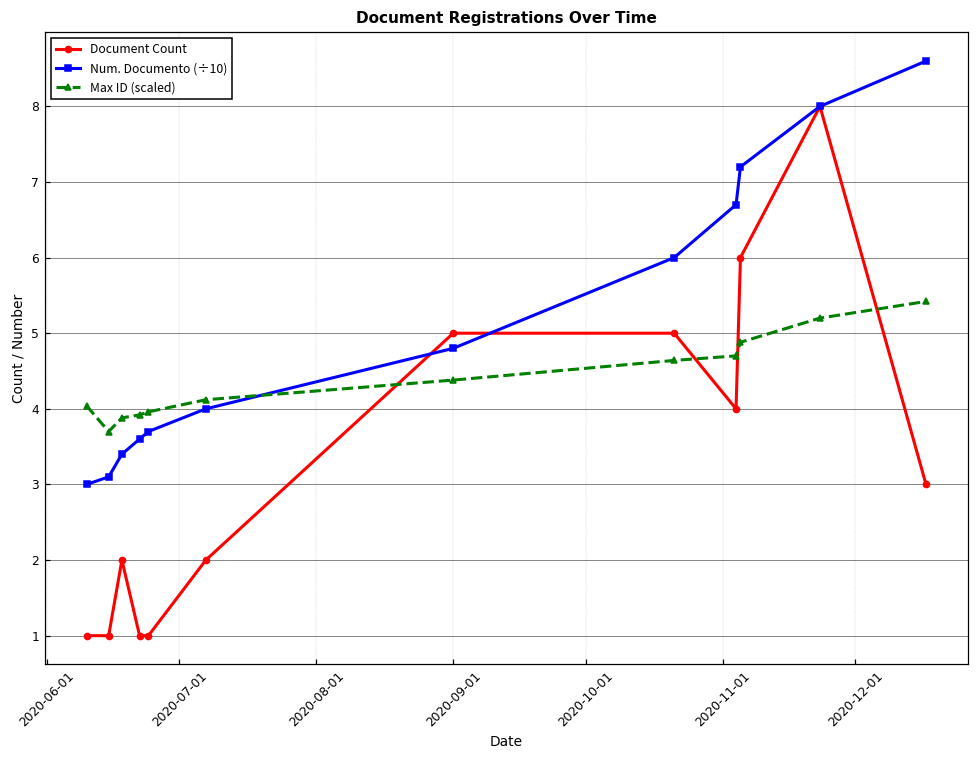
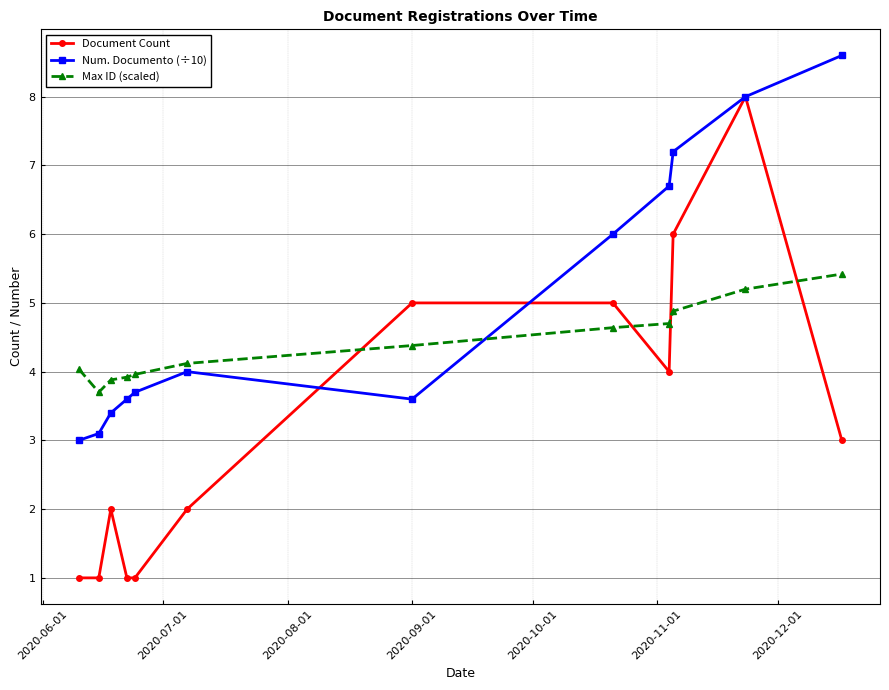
  {
    "Document Count": {
      "2020-09-01": 5.0
    },
    "Num. Documento (÷10)": {
-     "2020-09-01": 4.8
+     "2020-09-01": 3.6
    },
    "Max ID (scaled)": {
      "2020-09-01": 4.4
    }
  }
